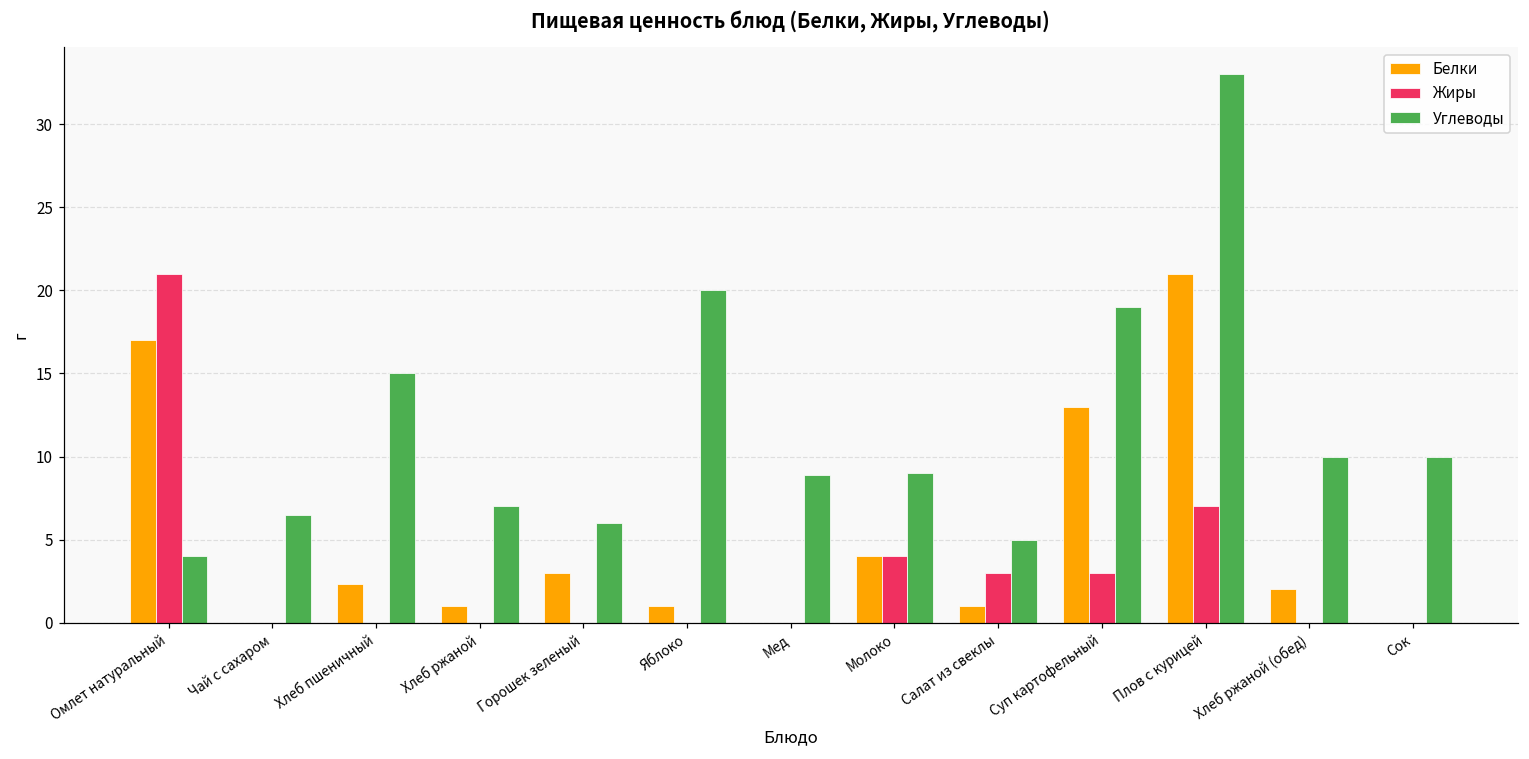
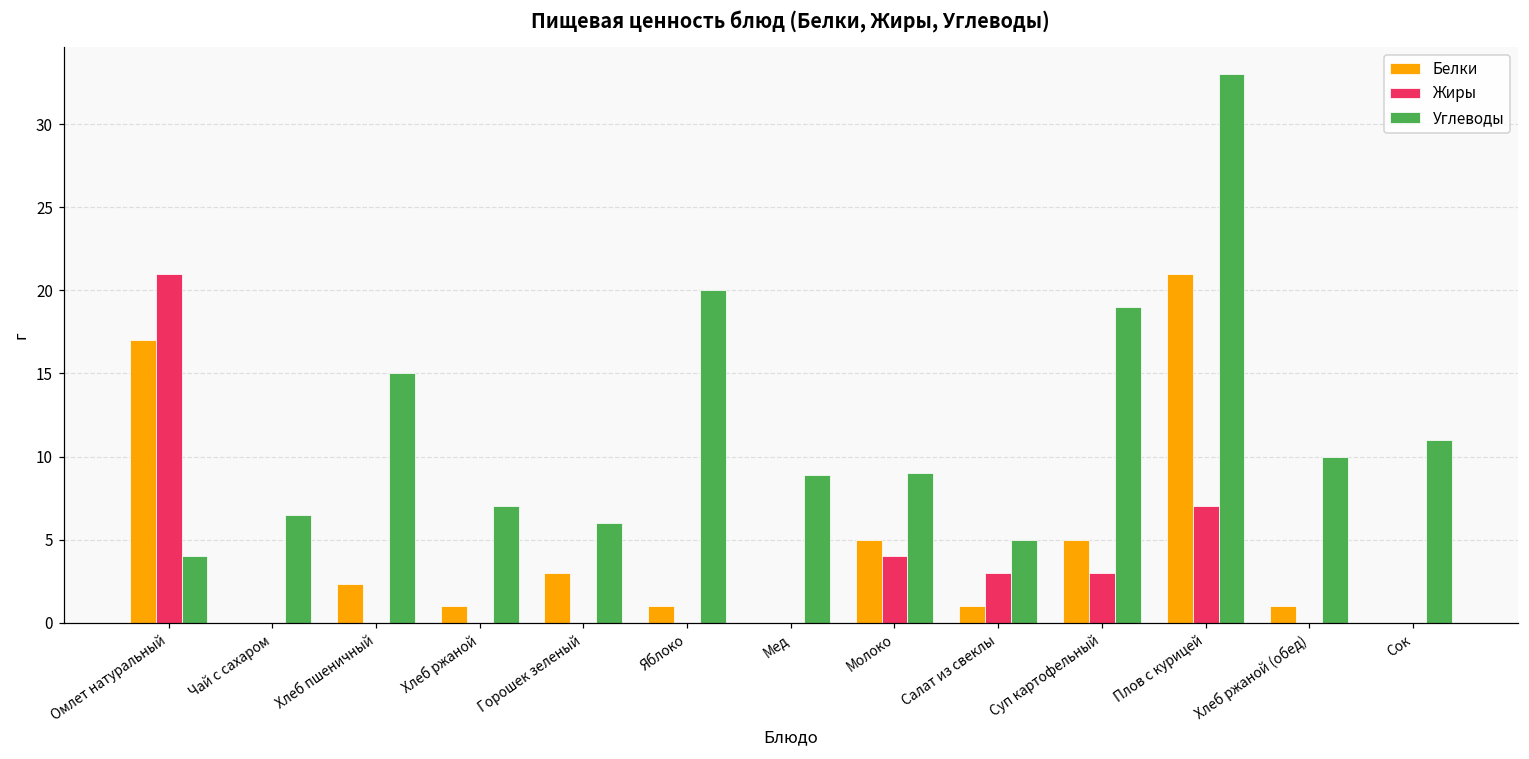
  {
    "Белки": {
      "Омлет натуральный": 17,
      "Чай с сахаром": 0,
      "Хлеб пшеничный": 2.3,
      "Хлеб ржаной": 1,
      "Горошек зеленый": 3,
      "Яблоко": 1,
      "Мед": 0,
-     "Молоко": 4,
+     "Молоко": 5,
      "Салат из свеклы": 1,
-     "Суп картофельный": 13,
+     "Суп картофельный": 5,
      "Плов с курицей": 21,
-     "Хлеб ржаной (обед)": 2,
+     "Хлеб ржаной (обед)": 1,
      "Сок": 0
    },
    "Жиры": {
      "Омлет натуральный": 21,
      "Чай с сахаром": 0,
      "Хлеб пшеничный": 0,
      "Хлеб ржаной": 0,
      "Горошек зеленый": 0,
      "Яблоко": 0,
      "Мед": 0,
      "Молоко": 4,
      "Салат из свеклы": 3,
      "Суп картофельный": 3,
      "Плов с курицей": 7,
      "Хлеб ржаной (обед)": 0,
      "Сок": 0
    },
    "Углеводы": {
      "Омлет натуральный": 4,
      "Чай с сахаром": 6.5,
      "Хлеб пшеничный": 15,
      "Хлеб ржаной": 7,
      "Горошек зеленый": 6,
      "Яблоко": 20,
      "Мед": 9,
      "Молоко": 9,
      "Салат из свеклы": 5,
      "Суп картофельный": 19,
      "Плов с курицей": 33,
      "Хлеб ржаной (обед)": 10,
-     "Сок": 10
+     "Сок": 11
    }
  }
